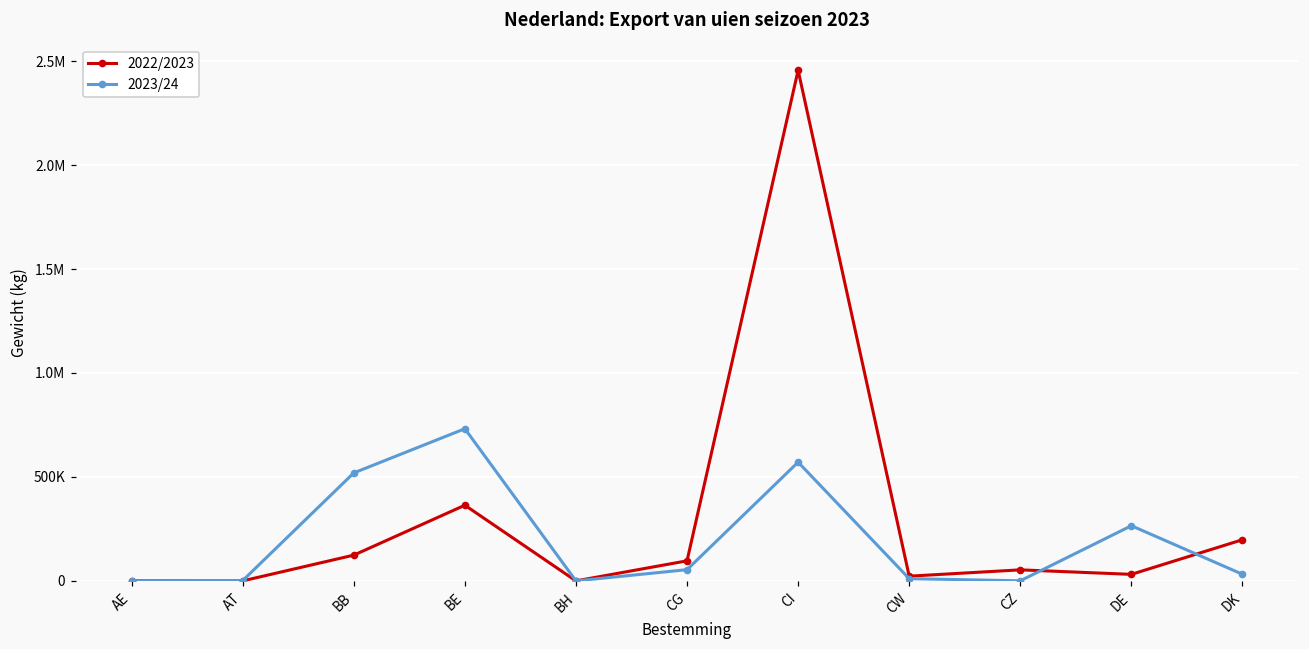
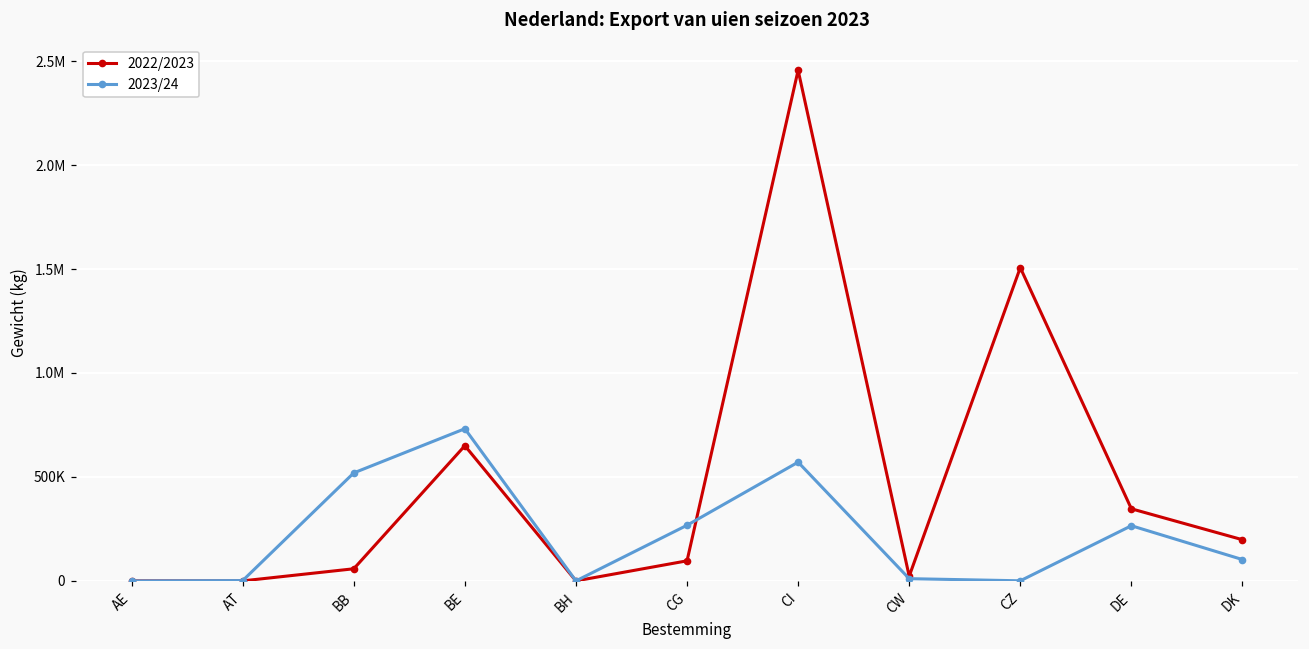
  {
    "2022/2023": {
-     "BB": 120000,
-     "BE": 360000,
+     "BB": 60000,
+     "BE": 650000,
      "CG": 100000,
      "CI": 2460000,
-     "CZ": 50000,
-     "DE": 30000,
+     "CZ": 1510000,
+     "DE": 350000,
      "DK": 200000
    },
    "2023/24": {
      "BB": 520000,
      "BE": 730000,
-     "CG": 50000,
+     "CG": 270000,
      "CI": 570000,
      "CZ": 0,
      "DE": 270000,
-     "DK": 30000
+     "DK": 100000
    }
  }
